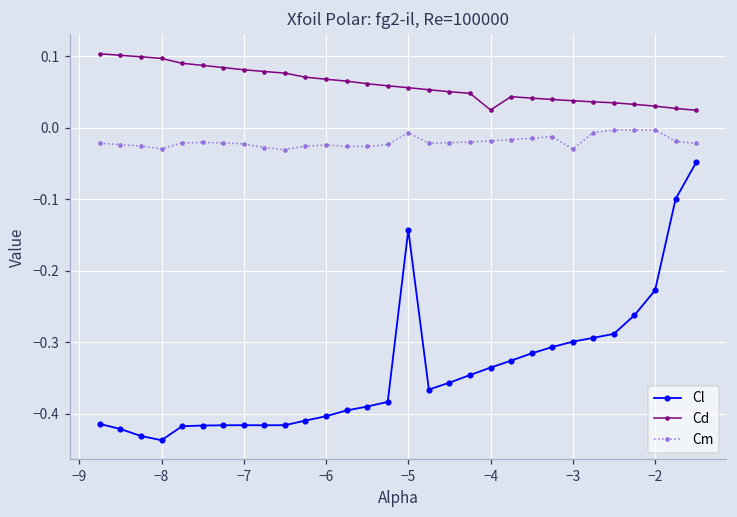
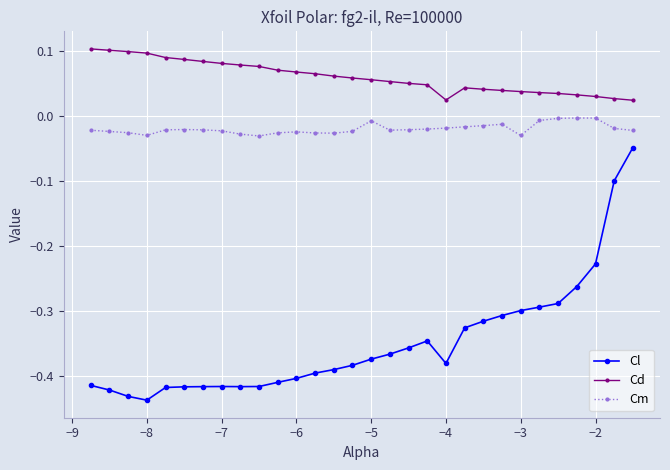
  {
    "Cl": {
      "−8": -0.44,
      "−7": -0.42,
      "−6": -0.40,
-     "−5": -0.14,
-     "−4": -0.34,
+     "−5": -0.37,
+     "−4": -0.38,
      "−3": -0.30,
      "−2": -0.23
    },
    "Cd": {
      "−8": 0.10,
      "−7": 0.08,
      "−6": 0.07,
      "−5": 0.06,
      "−4": 0.02,
      "−3": 0.04,
      "−2": 0.03
    },
    "Cm": {
      "−8": -0.03,
      "−7": -0.02,
      "−6": -0.02,
      "−5": -0.01,
      "−4": -0.02,
      "−3": -0.03,
      "−2": 0.00
    }
  }
